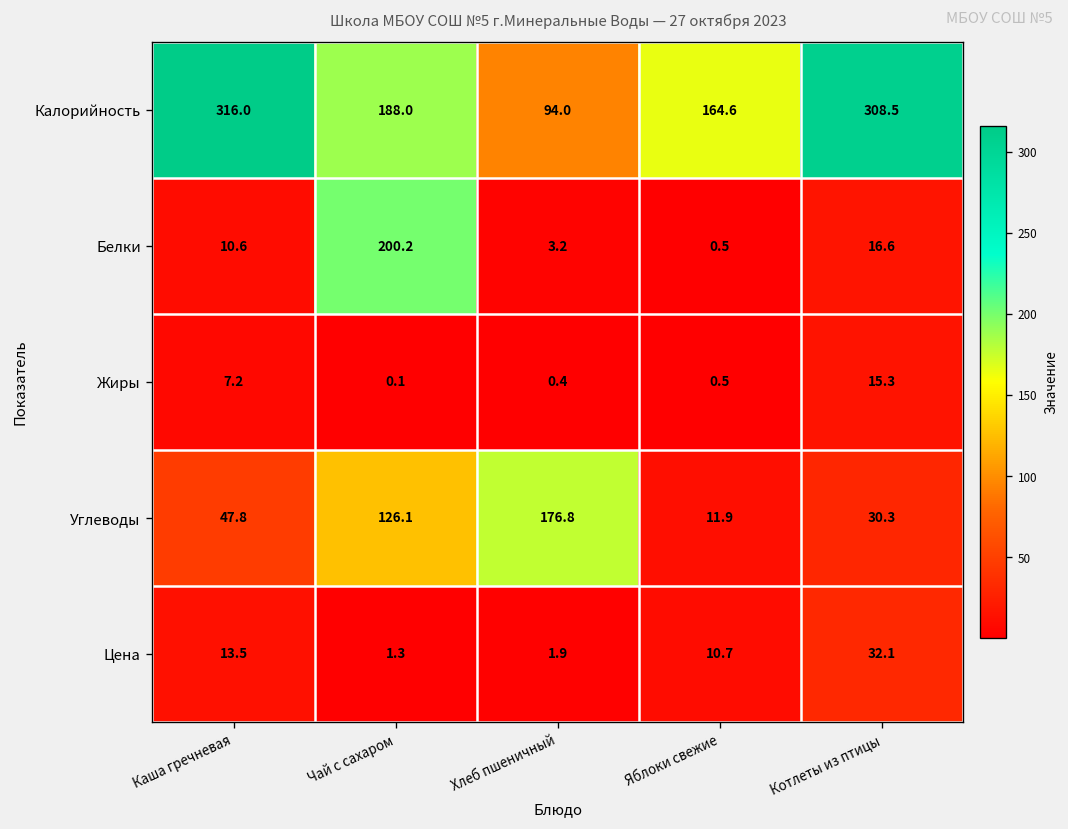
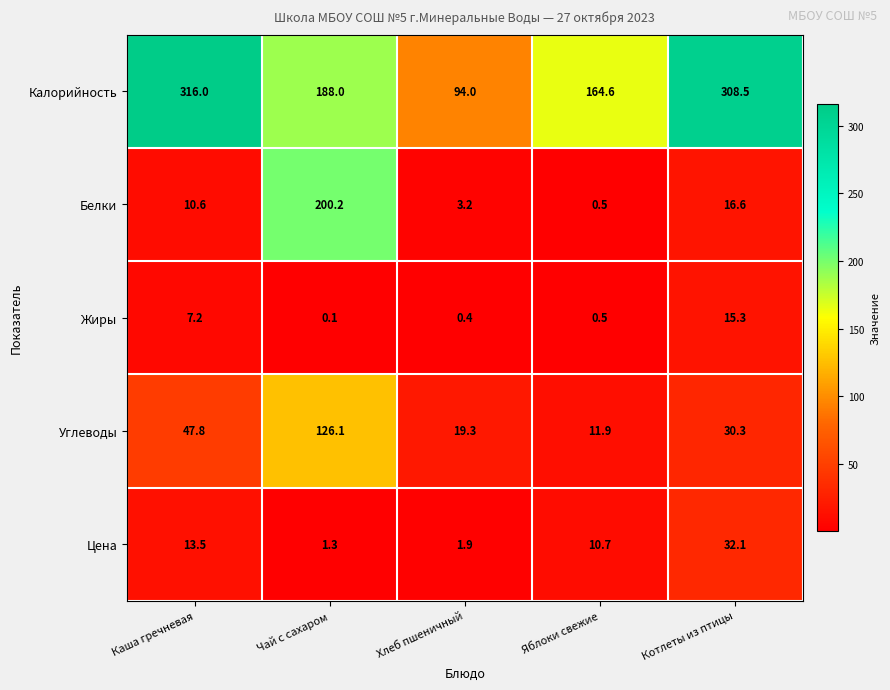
  {
    "Калорийность": {
      "Каша гречневая": 316.0,
      "Чай с сахаром": 188.0,
      "Хлеб пшеничный": 94.0,
      "Яблоки свежие": 164.6,
      "Котлеты из птицы": 308.5
    },
    "Белки": {
      "Каша гречневая": 10.6,
      "Чай с сахаром": 200.2,
      "Хлеб пшеничный": 3.2,
      "Яблоки свежие": 0.5,
      "Котлеты из птицы": 16.6
    },
    "Жиры": {
      "Каша гречневая": 7.2,
      "Чай с сахаром": 0.1,
      "Хлеб пшеничный": 0.4,
      "Яблоки свежие": 0.5,
      "Котлеты из птицы": 15.3
    },
    "Углеводы": {
      "Каша гречневая": 47.8,
      "Чай с сахаром": 126.1,
-     "Хлеб пшеничный": 176.8,
+     "Хлеб пшеничный": 19.3,
      "Яблоки свежие": 11.9,
      "Котлеты из птицы": 30.3
    },
    "Цена": {
      "Каша гречневая": 13.5,
      "Чай с сахаром": 1.3,
      "Хлеб пшеничный": 1.9,
      "Яблоки свежие": 10.7,
      "Котлеты из птицы": 32.1
    }
  }
